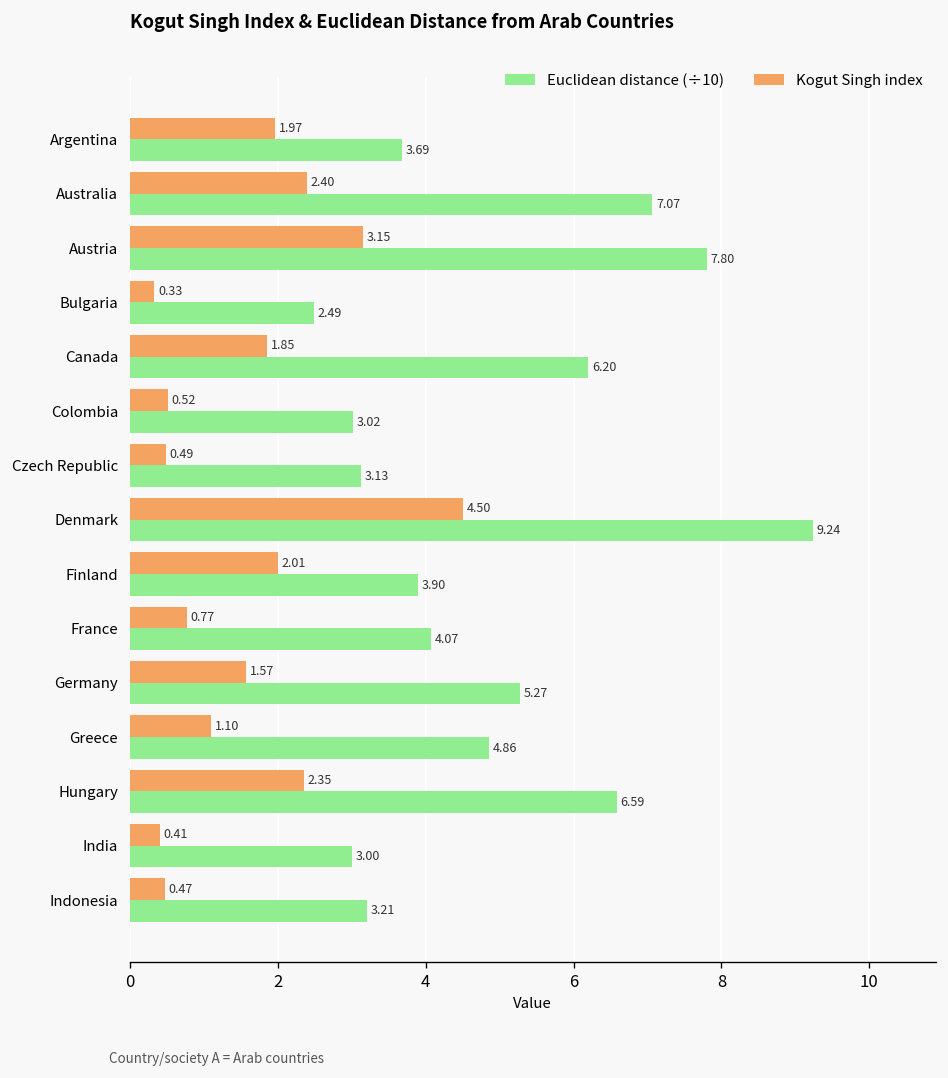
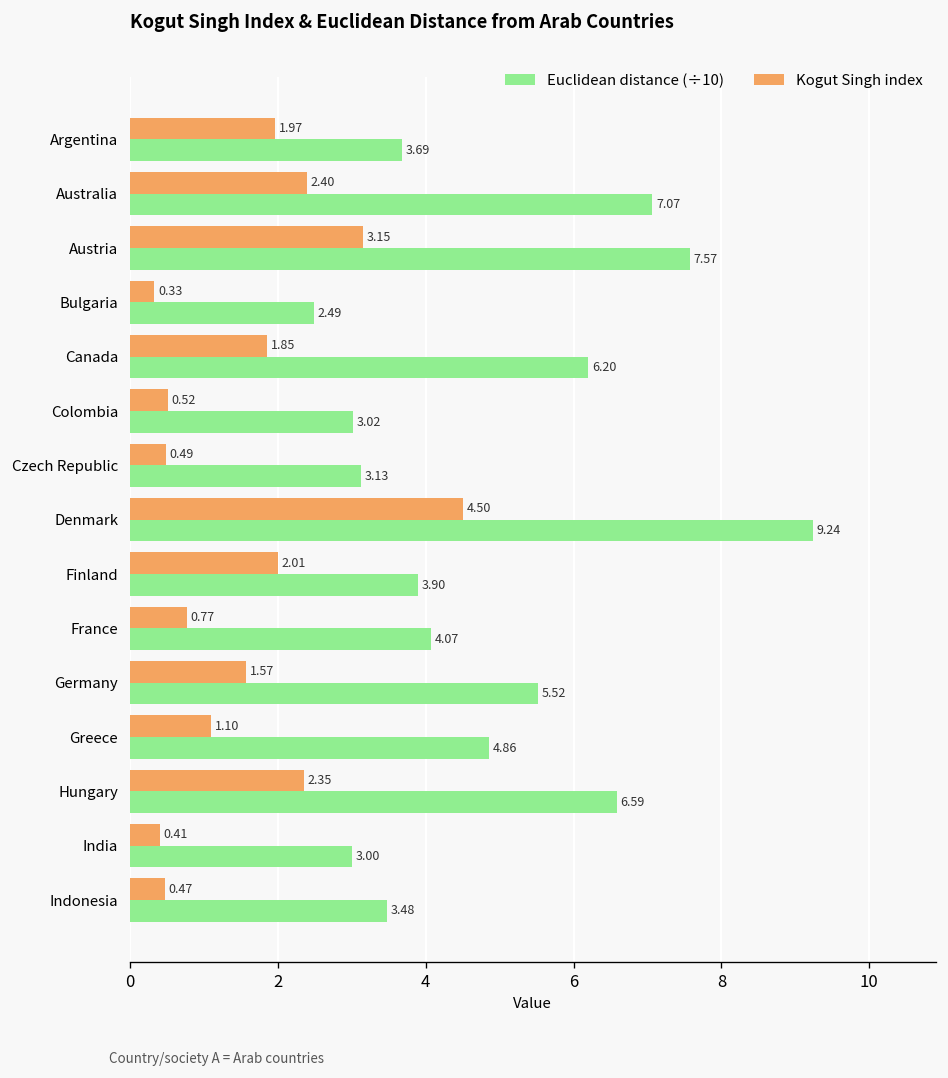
  {
    "Euclidean distance (÷10)": {
      "Argentina": 3.69,
      "Australia": 7.07,
-     "Austria": 7.80,
+     "Austria": 7.57,
      "Bulgaria": 2.49,
      "Canada": 6.20,
      "Colombia": 3.02,
      "Czech Republic": 3.13,
      "Denmark": 9.24,
      "Finland": 3.90,
      "France": 4.07,
-     "Germany": 5.27,
+     "Germany": 5.52,
      "Greece": 4.86,
      "Hungary": 6.59,
      "India": 3.00,
-     "Indonesia": 3.21
+     "Indonesia": 3.48
    },
    "Kogut Singh index": {
      "Argentina": 1.97,
      "Australia": 2.40,
      "Austria": 3.15,
      "Bulgaria": 0.33,
      "Canada": 1.85,
      "Colombia": 0.52,
      "Czech Republic": 0.49,
      "Denmark": 4.50,
      "Finland": 2.01,
      "France": 0.77,
      "Germany": 1.57,
      "Greece": 1.10,
      "Hungary": 2.35,
      "India": 0.41,
      "Indonesia": 0.47
    }
  }
